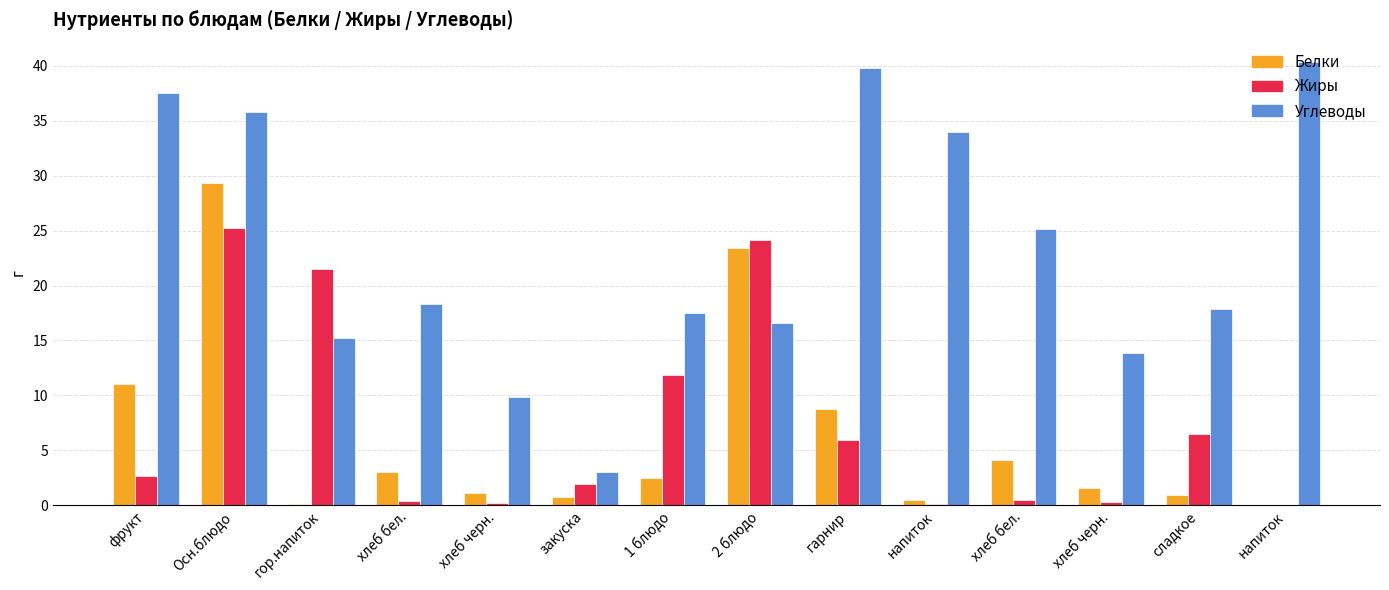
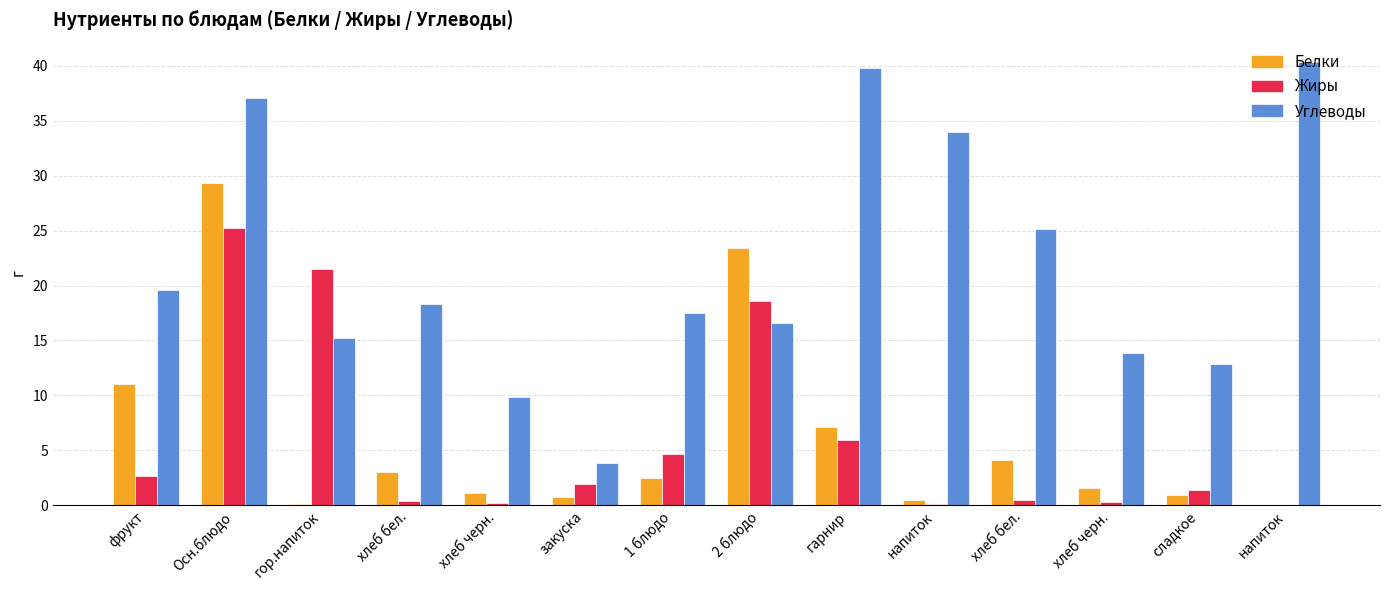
  {
    "Белки": {
      "фрукт": 11.0,
      "Осн.блюдо": 29.4,
      "закуска": 0.8,
      "1 блюдо": 2.5,
      "2 блюдо": 23.4,
-     "гарнир": 8.8,
+     "гарнир": 7.2,
      "сладкое": 1.0
    },
    "Жиры": {
      "фрукт": 2.7,
      "Осн.блюдо": 25.3,
      "гор.напиток": 21.5,
      "закуска": 2.0,
-     "1 блюдо": 11.9,
-     "2 блюдо": 24.1,
+     "1 блюдо": 4.7,
+     "2 блюдо": 18.6,
      "гарнир": 5.9,
-     "сладкое": 6.5
+     "сладкое": 1.4
    },
    "Углеводы": {
-     "фрукт": 37.5,
-     "Осн.блюдо": 35.8,
+     "фрукт": 19.6,
+     "Осн.блюдо": 37.0,
      "гор.напиток": 15.2,
-     "закуска": 3.0,
+     "закуска": 3.9,
      "1 блюдо": 17.5,
      "2 блюдо": 16.6,
      "гарнир": 39.8,
-     "сладкое": 17.8
+     "сладкое": 12.8
    }
  }
